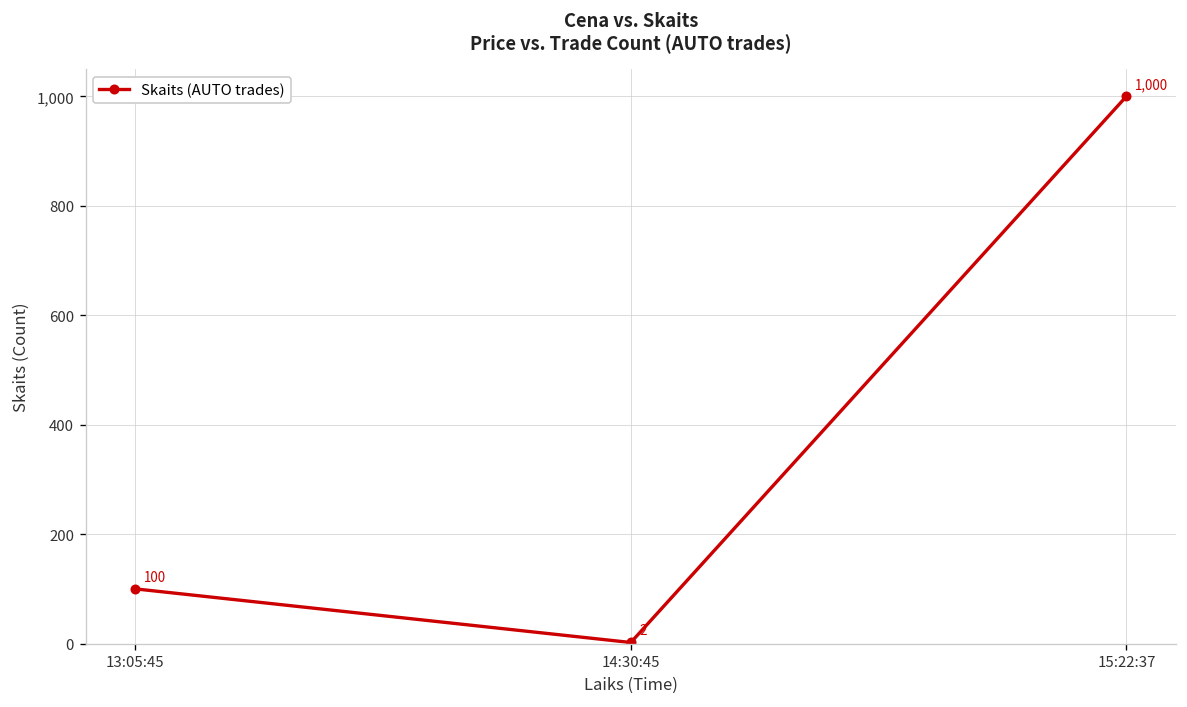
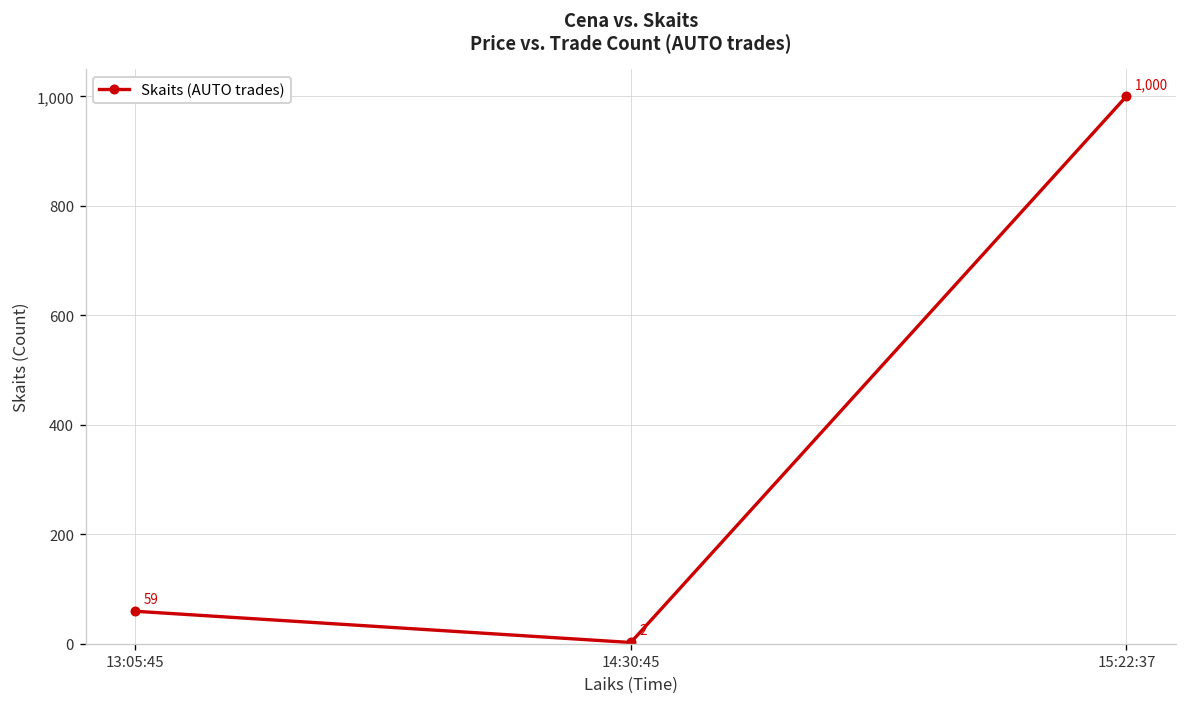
  {
-   "13:05:45": "100",
+   "13:05:45": "59",
    "14:30:45": "2",
    "15:22:37": "1,000"
  }
